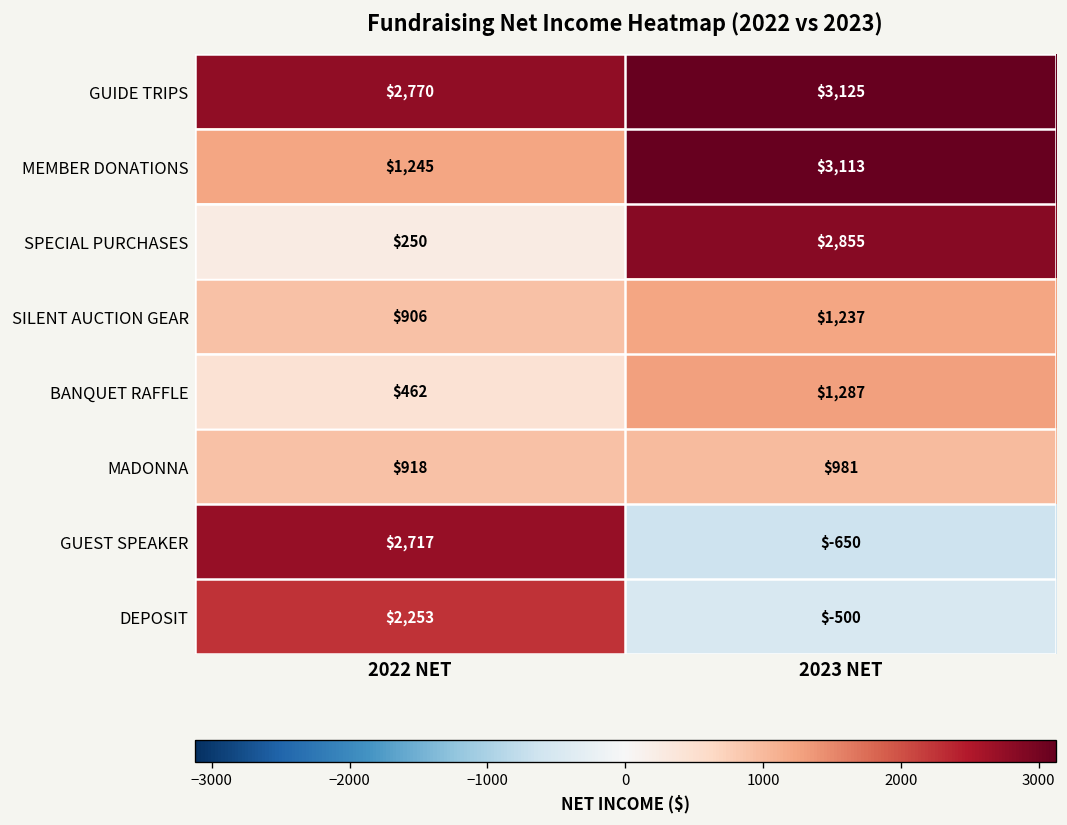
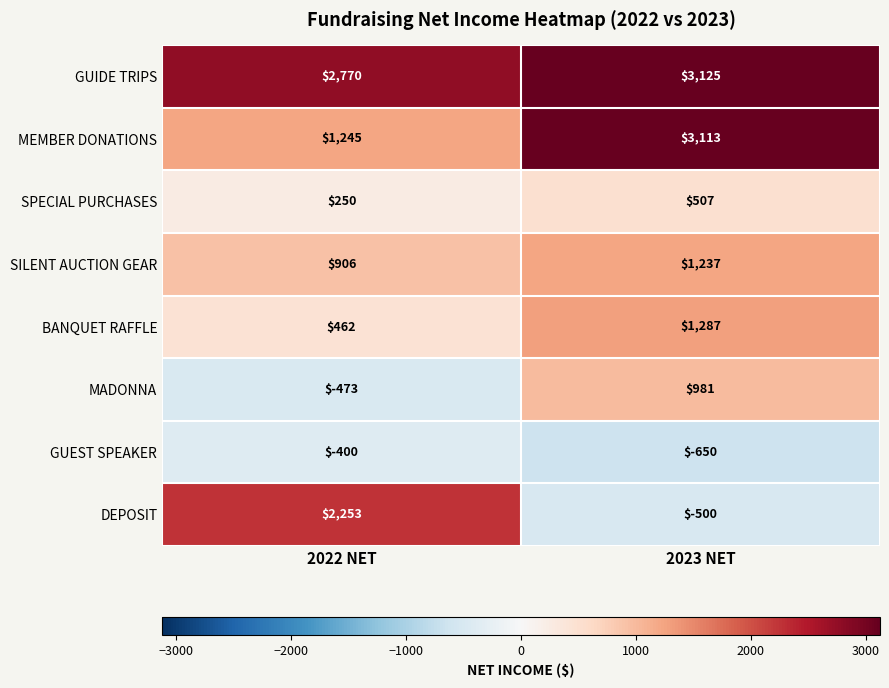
  {
    "GUIDE TRIPS": {
      "2022 NET": "$2,770",
      "2023 NET": "$3,125"
    },
    "MEMBER DONATIONS": {
      "2022 NET": "$1,245",
      "2023 NET": "$3,113"
    },
    "SPECIAL PURCHASES": {
      "2022 NET": "$250",
-     "2023 NET": "$2,855"
+     "2023 NET": "$507"
    },
    "SILENT AUCTION GEAR": {
      "2022 NET": "$906",
      "2023 NET": "$1,237"
    },
    "BANQUET RAFFLE": {
      "2022 NET": "$462",
      "2023 NET": "$1,287"
    },
    "MADONNA": {
-     "2022 NET": "$918",
+     "2022 NET": "$-473",
      "2023 NET": "$981"
    },
    "GUEST SPEAKER": {
-     "2022 NET": "$2,717",
+     "2022 NET": "$-400",
      "2023 NET": "$-650"
    },
    "DEPOSIT": {
      "2022 NET": "$2,253",
      "2023 NET": "$-500"
    }
  }
